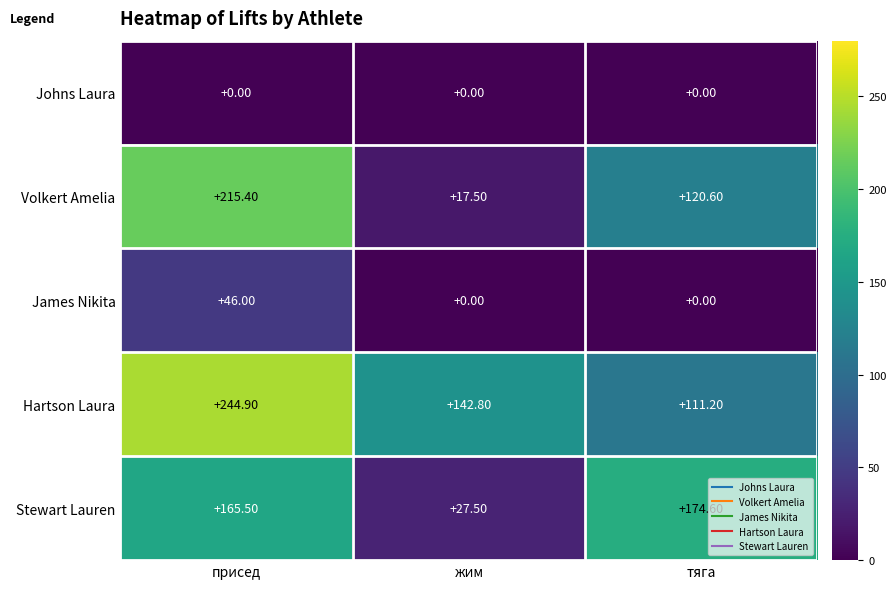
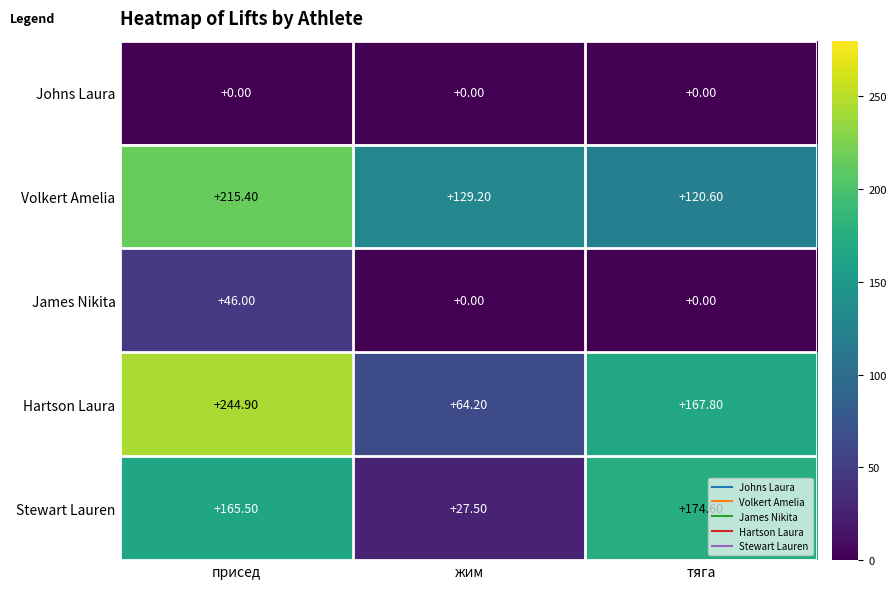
  {
    "Johns Laura": {
      "присед": "+0.00",
      "жим": "+0.00",
      "тяга": "+0.00"
    },
    "Volkert Amelia": {
      "присед": "+215.40",
-     "жим": "+17.50",
+     "жим": "+129.20",
      "тяга": "+120.60"
    },
    "James Nikita": {
      "присед": "+46.00",
      "жим": "+0.00",
      "тяга": "+0.00"
    },
    "Hartson Laura": {
      "присед": "+244.90",
-     "жим": "+142.80",
-     "тяга": "+111.20"
+     "жим": "+64.20",
+     "тяга": "+167.80"
    },
    "Stewart Lauren": {
      "присед": "+165.50",
      "жим": "+27.50"
    }
  }
